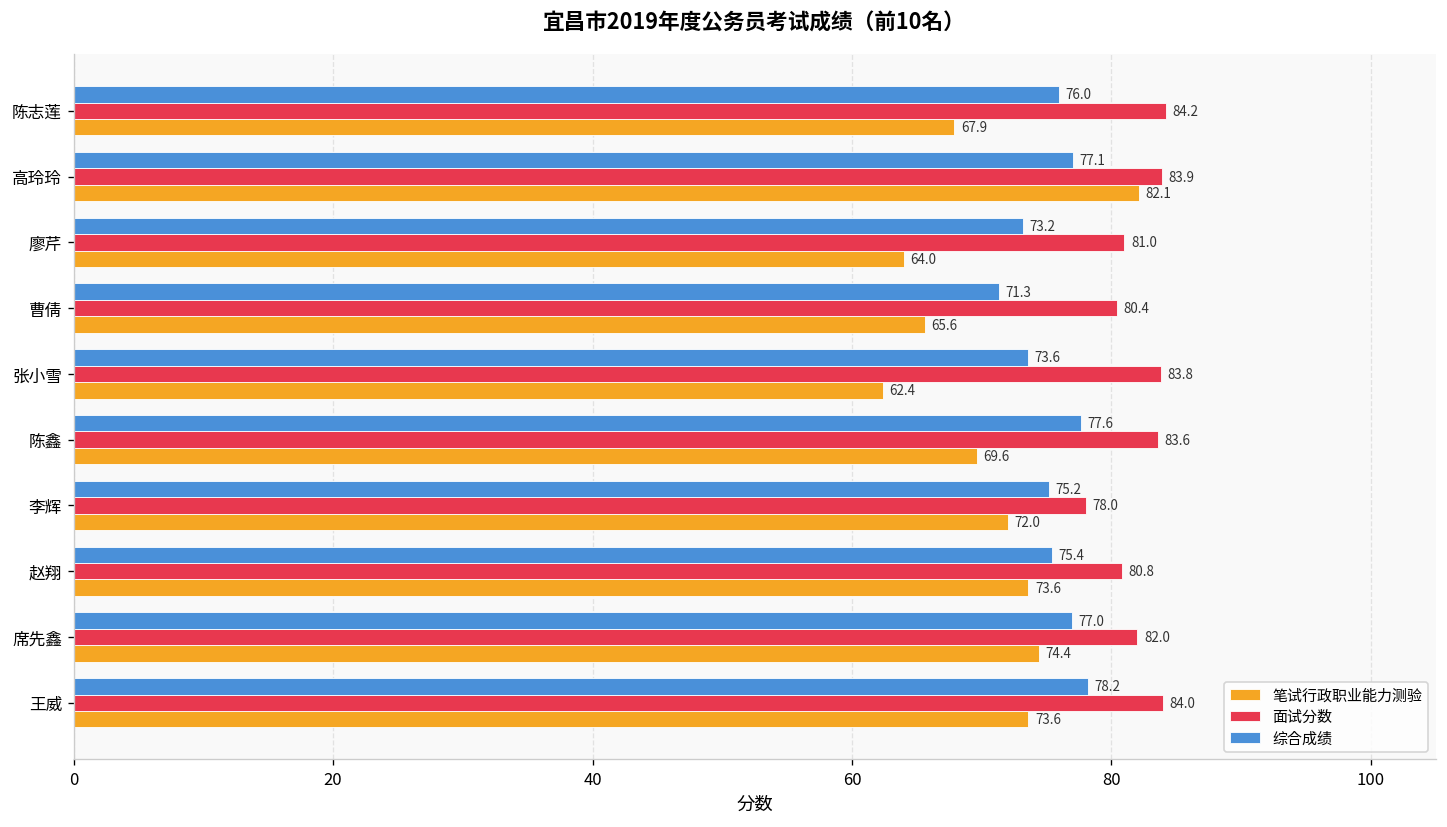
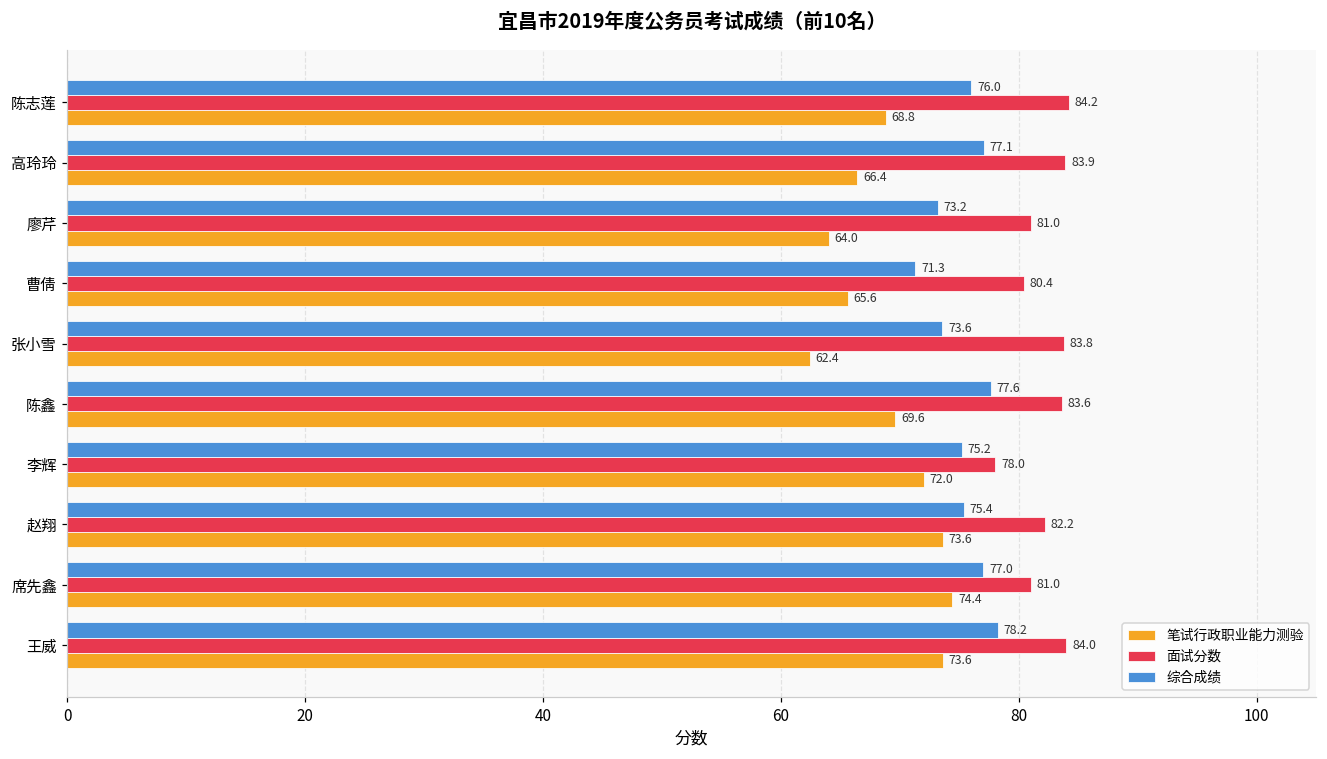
  {
    "笔试行政职业能力测验": {
-     "陈志莲": 67.9,
-     "高玲玲": 82.1,
+     "陈志莲": 68.8,
+     "高玲玲": 66.4,
      "廖芹": 64.0,
      "曹倩": 65.6,
      "张小雪": 62.4,
      "陈鑫": 69.6,
      "李辉": 72.0,
      "赵翔": 73.6,
      "席先鑫": 74.4,
      "王威": 73.6
    },
    "面试分数": {
      "陈志莲": 84.2,
      "高玲玲": 83.9,
      "廖芹": 81.0,
      "曹倩": 80.4,
      "张小雪": 83.8,
      "陈鑫": 83.6,
      "李辉": 78.0,
-     "赵翔": 80.8,
-     "席先鑫": 82.0,
+     "赵翔": 82.2,
+     "席先鑫": 81.0,
      "王威": 84.0
    },
    "综合成绩": {
      "陈志莲": 76.0,
      "高玲玲": 77.1,
      "廖芹": 73.2,
      "曹倩": 71.3,
      "张小雪": 73.6,
      "陈鑫": 77.6,
      "李辉": 75.2,
      "赵翔": 75.4,
      "席先鑫": 77.0,
      "王威": 78.2
    }
  }
